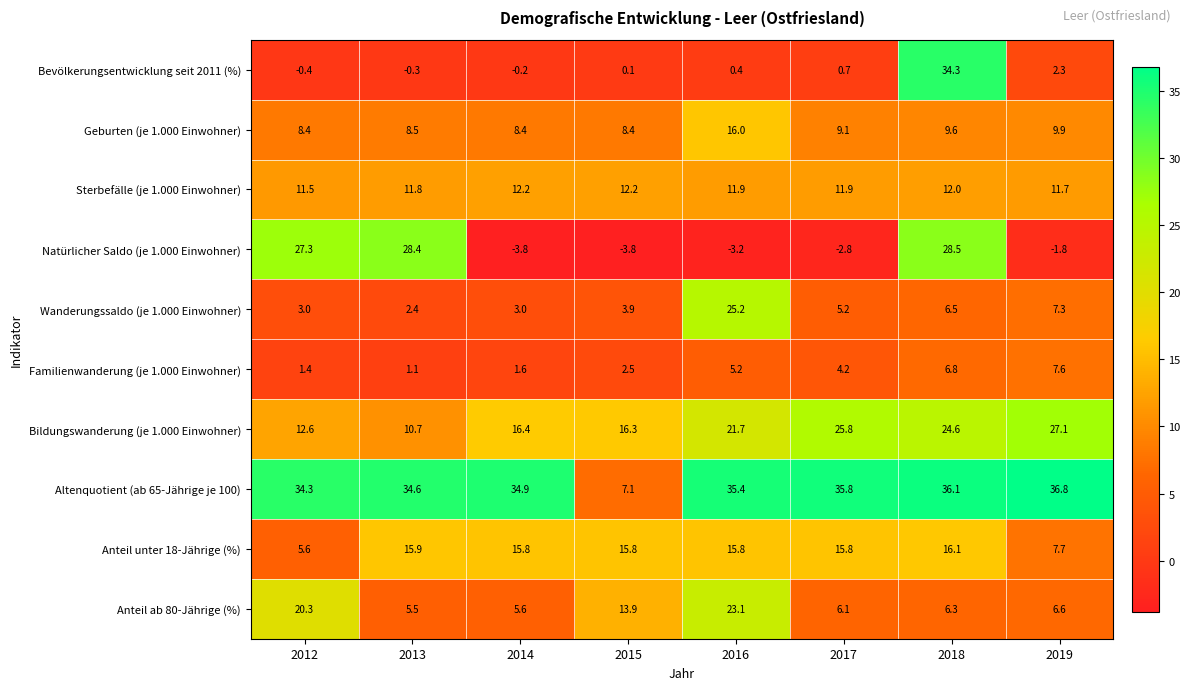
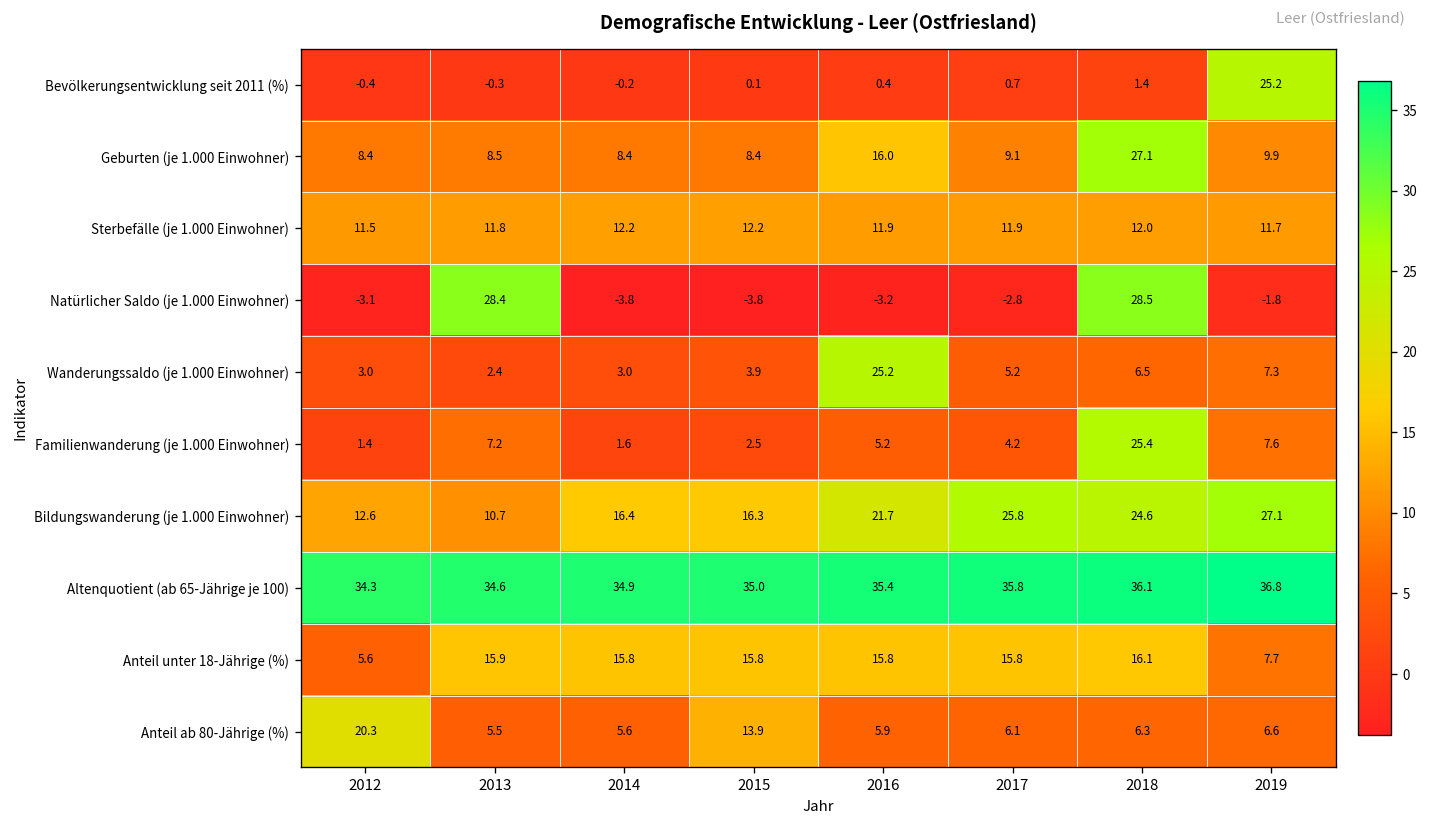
  {
    "Bevölkerungsentwicklung seit 2011 (%)": {
      "2012": -0.4,
      "2013": -0.3,
      "2014": -0.2,
      "2015": 0.1,
      "2016": 0.4,
      "2017": 0.7,
-     "2018": 34.3,
-     "2019": 2.3
+     "2018": 1.4,
+     "2019": 25.2
    },
    "Geburten (je 1.000 Einwohner)": {
      "2012": 8.4,
      "2013": 8.5,
      "2014": 8.4,
      "2015": 8.4,
      "2016": 16.0,
      "2017": 9.1,
-     "2018": 9.6,
+     "2018": 27.1,
      "2019": 9.9
    },
    "Sterbefälle (je 1.000 Einwohner)": {
      "2012": 11.5,
      "2013": 11.8,
      "2014": 12.2,
      "2015": 12.2,
      "2016": 11.9,
      "2017": 11.9,
      "2018": 12.0,
      "2019": 11.7
    },
    "Natürlicher Saldo (je 1.000 Einwohner)": {
-     "2012": 27.3,
+     "2012": -3.1,
      "2013": 28.4,
      "2014": -3.8,
      "2015": -3.8,
      "2016": -3.2,
      "2017": -2.8,
      "2018": 28.5,
      "2019": -1.8
    },
    "Wanderungssaldo (je 1.000 Einwohner)": {
      "2012": 3.0,
      "2013": 2.4,
      "2014": 3.0,
      "2015": 3.9,
      "2016": 25.2,
      "2017": 5.2,
      "2018": 6.5,
      "2019": 7.3
    },
    "Familienwanderung (je 1.000 Einwohner)": {
      "2012": 1.4,
-     "2013": 1.1,
+     "2013": 7.2,
      "2014": 1.6,
      "2015": 2.5,
      "2016": 5.2,
      "2017": 4.2,
-     "2018": 6.8,
+     "2018": 25.4,
      "2019": 7.6
    },
    "Bildungswanderung (je 1.000 Einwohner)": {
      "2012": 12.6,
      "2013": 10.7,
      "2014": 16.4,
      "2015": 16.3,
      "2016": 21.7,
      "2017": 25.8,
      "2018": 24.6,
      "2019": 27.1
    },
    "Altenquotient (ab 65-Jährige je 100)": {
      "2012": 34.3,
      "2013": 34.6,
      "2014": 34.9,
-     "2015": 7.1,
+     "2015": 35.0,
      "2016": 35.4,
      "2017": 35.8,
      "2018": 36.1,
      "2019": 36.8
    },
    "Anteil unter 18-Jährige (%)": {
      "2012": 5.6,
      "2013": 15.9,
      "2014": 15.8,
      "2015": 15.8,
      "2016": 15.8,
      "2017": 15.8,
      "2018": 16.1,
      "2019": 7.7
    },
    "Anteil ab 80-Jährige (%)": {
      "2012": 20.3,
      "2013": 5.5,
      "2014": 5.6,
      "2015": 13.9,
-     "2016": 23.1,
+     "2016": 5.9,
      "2017": 6.1,
      "2018": 6.3,
      "2019": 6.6
    }
  }
